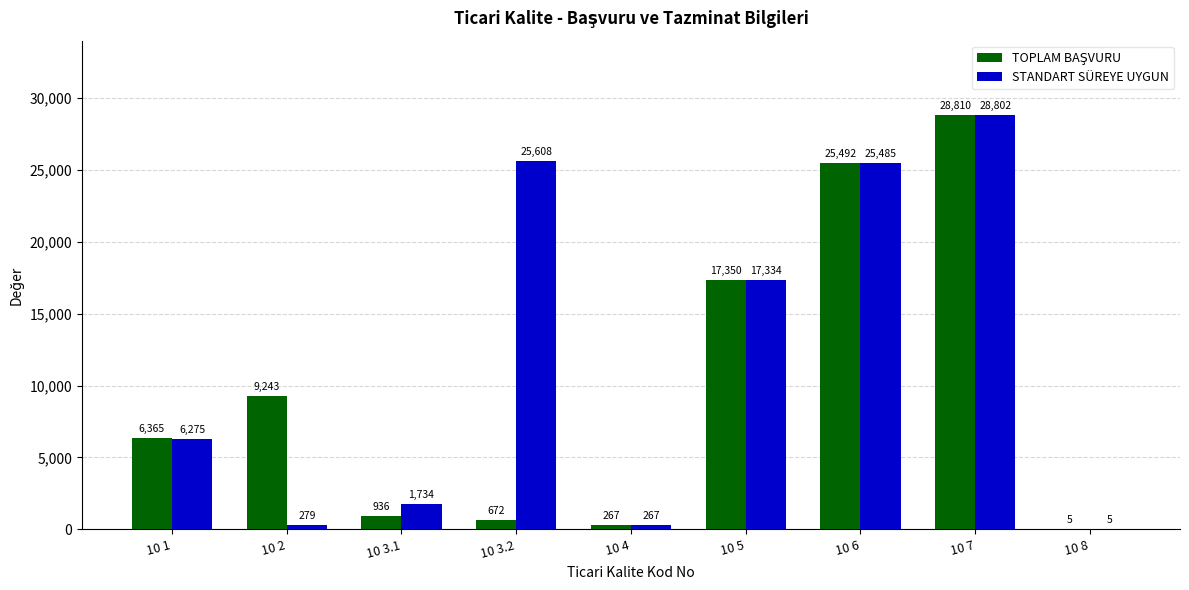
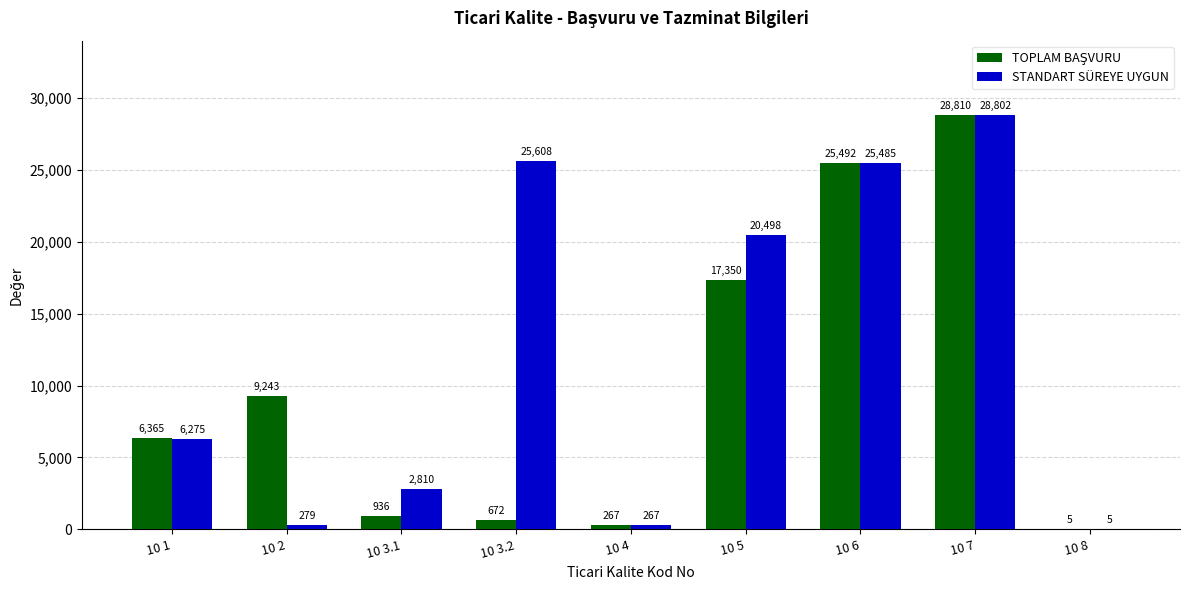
  {
    "TOPLAM BAŞVURU": {
      "10 1": "6,365",
      "10 2": "9,243",
      "10 3.1": "936",
      "10 3.2": "672",
      "10 4": "267",
      "10 5": "17,350",
      "10 6": "25,492",
      "10 7": "28,810",
      "10 8": "5"
    },
    "STANDART SÜREYE UYGUN": {
      "10 1": "6,275",
      "10 2": "279",
-     "10 3.1": "1,734",
+     "10 3.1": "2,810",
      "10 3.2": "25,608",
      "10 4": "267",
-     "10 5": "17,334",
+     "10 5": "20,498",
      "10 6": "25,485",
      "10 7": "28,802",
      "10 8": "5"
    }
  }
